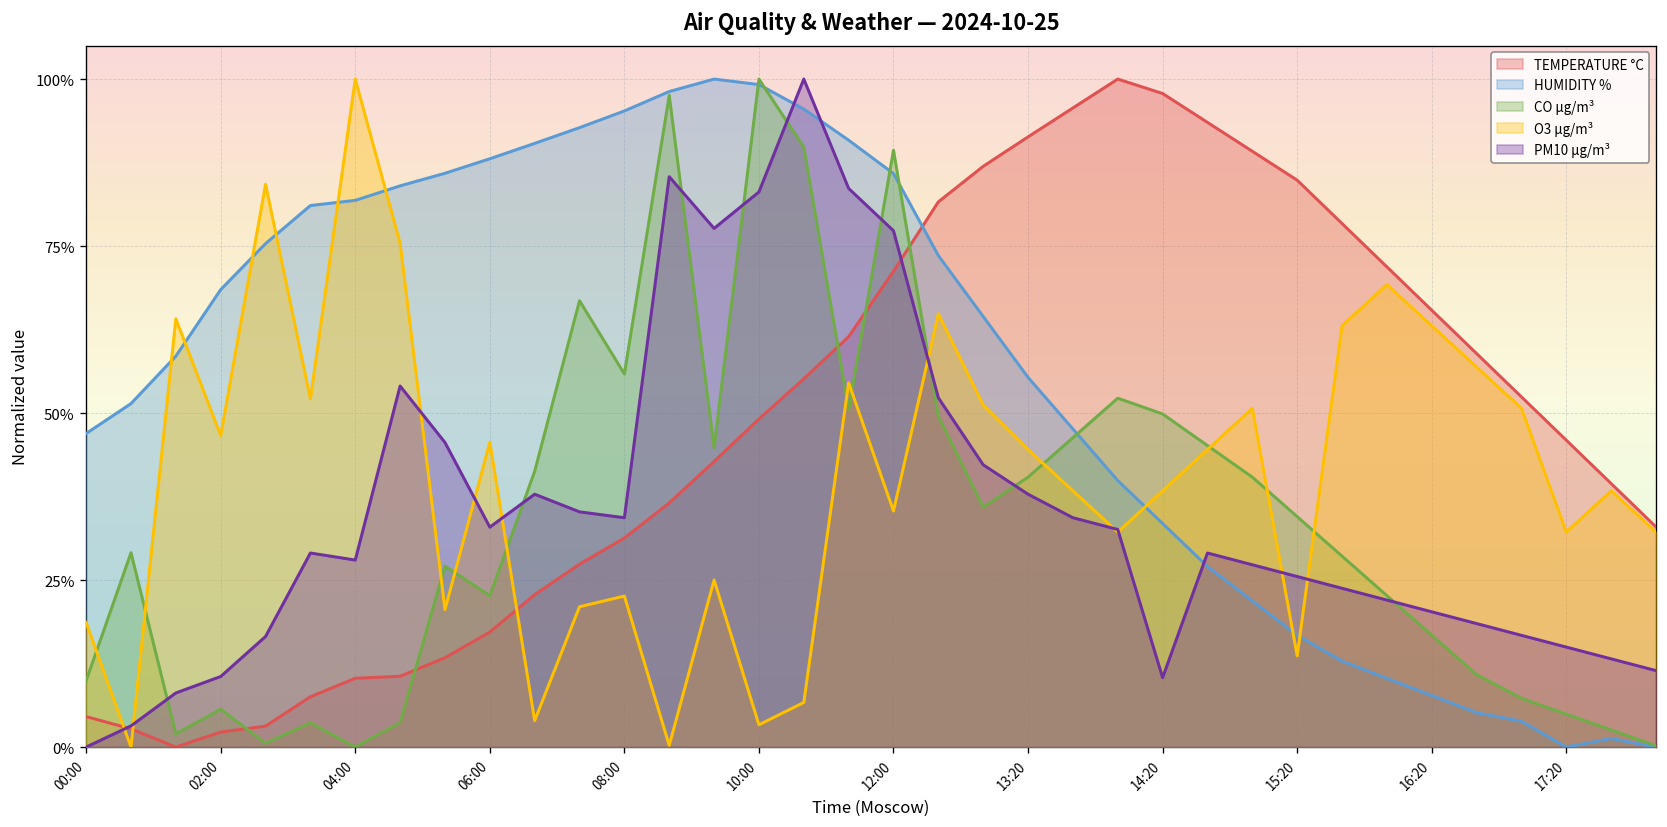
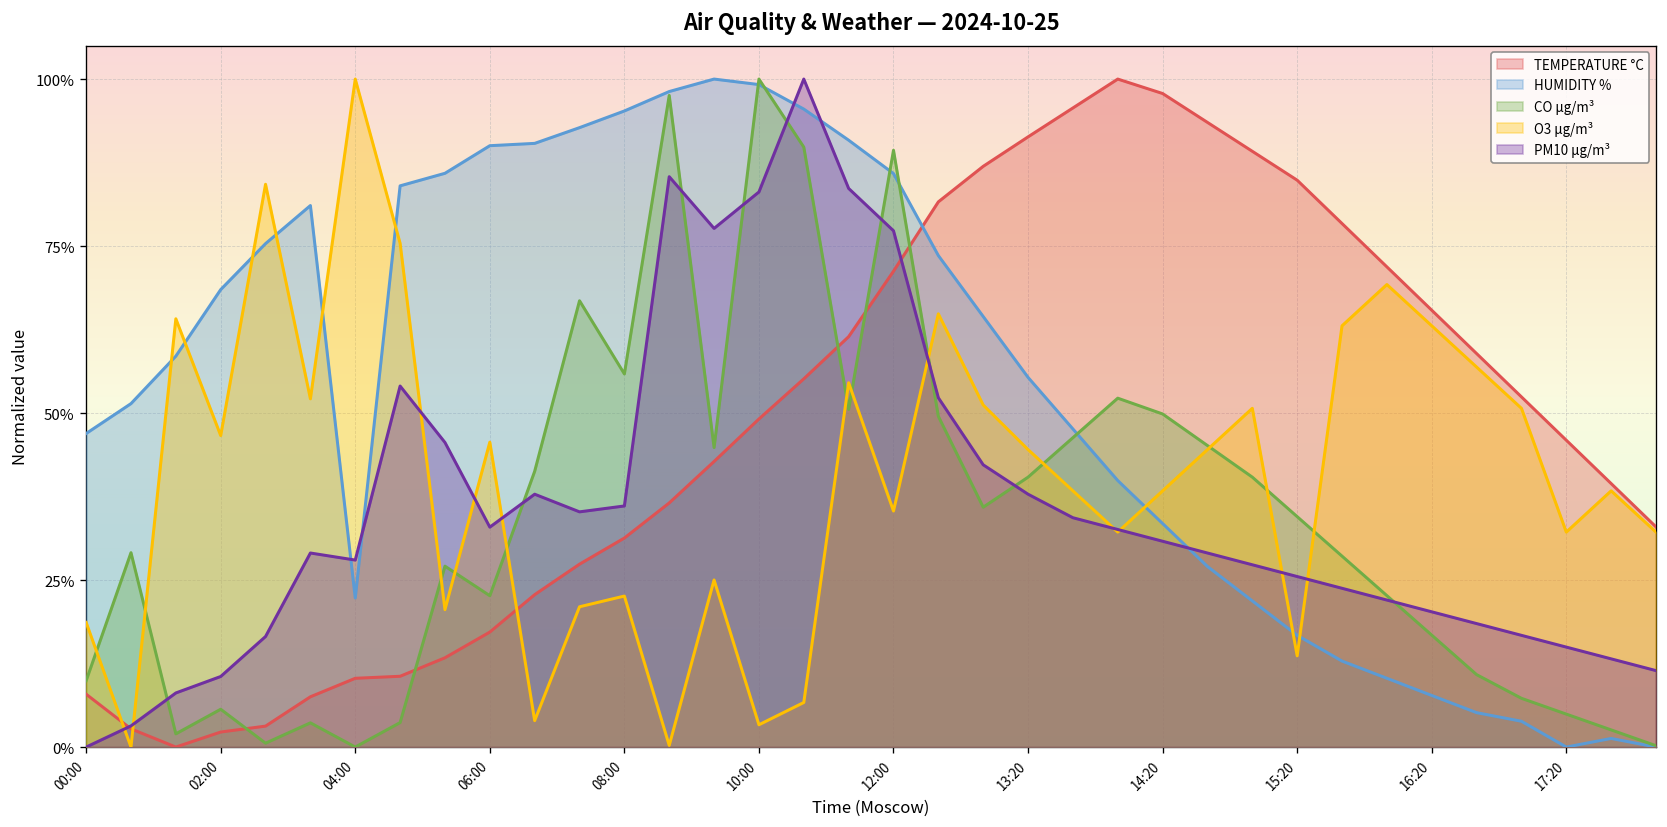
  {
    "TEMPERATURE °C": {
-     "00:00": "5%",
+     "00:00": "8%",
      "02:00": "2%",
      "04:00": "10%",
      "06:00": "17%",
      "08:00": "31%",
      "10:00": "49%",
      "12:00": "71%",
      "13:20": "91%",
      "14:20": "98%",
      "15:20": "85%",
      "16:20": "65%",
      "17:20": "46%"
    },
    "HUMIDITY %": {
      "00:00": "47%",
      "02:00": "68%",
-     "04:00": "82%",
-     "06:00": "88%",
+     "04:00": "22%",
+     "06:00": "90%",
      "08:00": "95%",
      "10:00": "99%",
      "12:00": "86%",
      "13:20": "55%",
      "14:20": "33%",
      "15:20": "17%",
      "16:20": "8%",
      "17:20": "0%"
    },
    "CO µg/m³": {
      "00:00": "10%",
      "02:00": "6%",
      "04:00": "0%",
      "06:00": "23%",
      "08:00": "56%",
      "10:00": "100%",
      "12:00": "89%",
      "13:20": "40%",
      "14:20": "50%",
      "15:20": "34%",
      "16:20": "17%",
      "17:20": "5%"
    },
    "O3 µg/m³": {
      "00:00": "19%",
      "02:00": "47%",
      "04:00": "100%",
      "06:00": "46%",
      "08:00": "23%",
      "10:00": "3%",
      "12:00": "35%",
      "13:20": "45%",
      "14:20": "38%",
      "15:20": "14%",
      "16:20": "63%",
      "17:20": "32%"
    },
    "PM10 µg/m³": {
      "00:00": "0%",
      "02:00": "11%",
      "04:00": "28%",
      "06:00": "33%",
-     "08:00": "34%",
+     "08:00": "36%",
      "10:00": "83%",
      "12:00": "77%",
      "13:20": "38%",
-     "14:20": "10%",
+     "14:20": "31%",
      "15:20": "26%",
      "16:20": "20%",
      "17:20": "15%"
    }
  }
